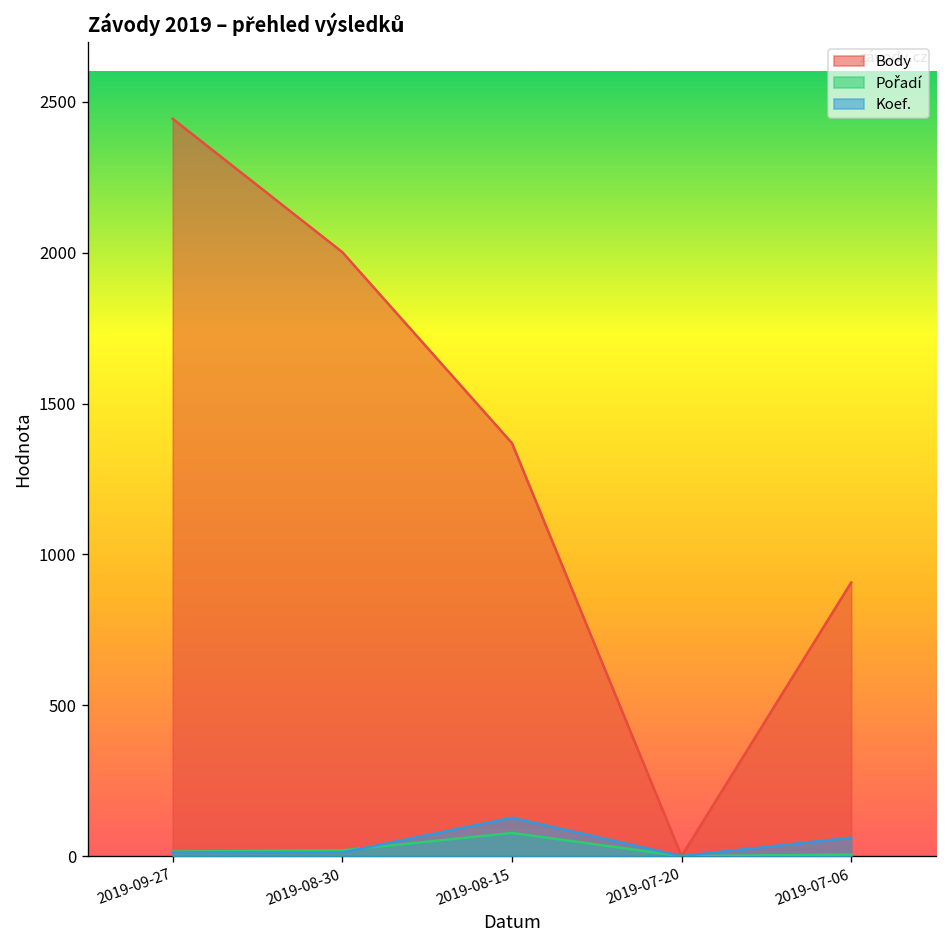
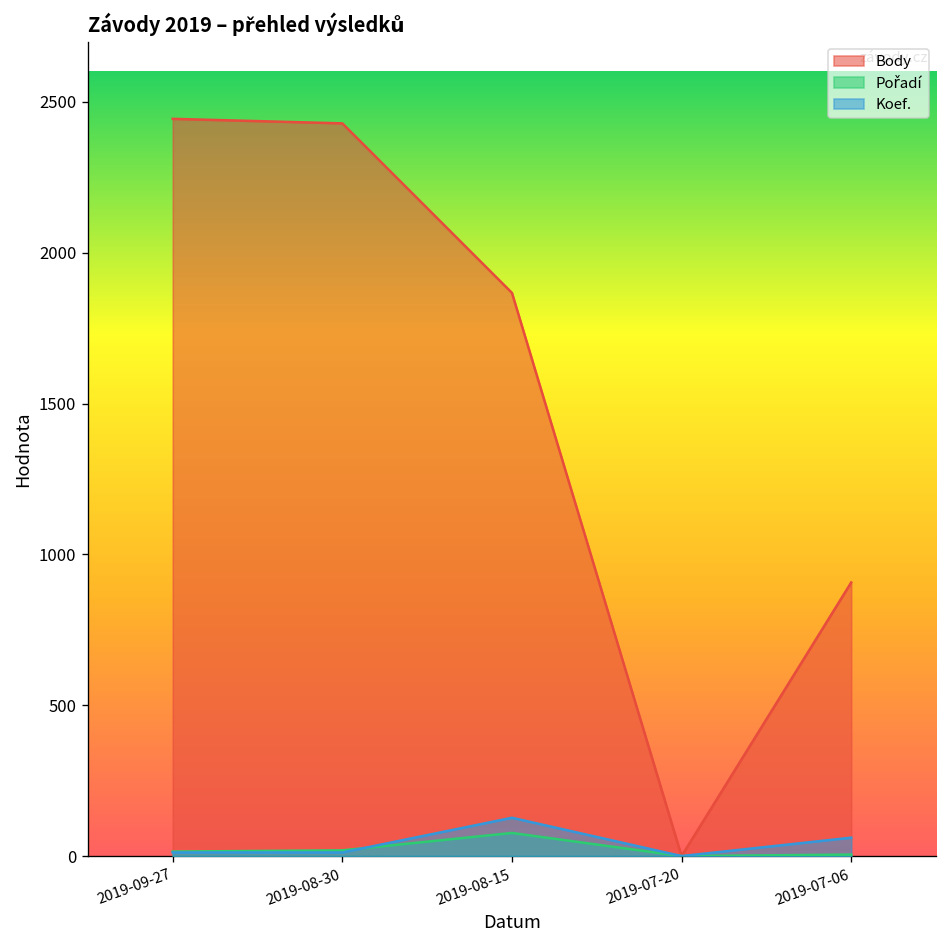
  {
    "Body": {
      "2019-09-27": 2440,
-     "2019-08-30": 2000,
-     "2019-08-15": 1370,
+     "2019-08-30": 2430,
+     "2019-08-15": 1870,
      "2019-07-06": 910
    },
    "Pořadí": {
      "2019-08-15": 80,
      "2019-07-06": 10
    },
    "Koef.": {
      "2019-08-15": 130,
      "2019-07-06": 60
    }
  }
